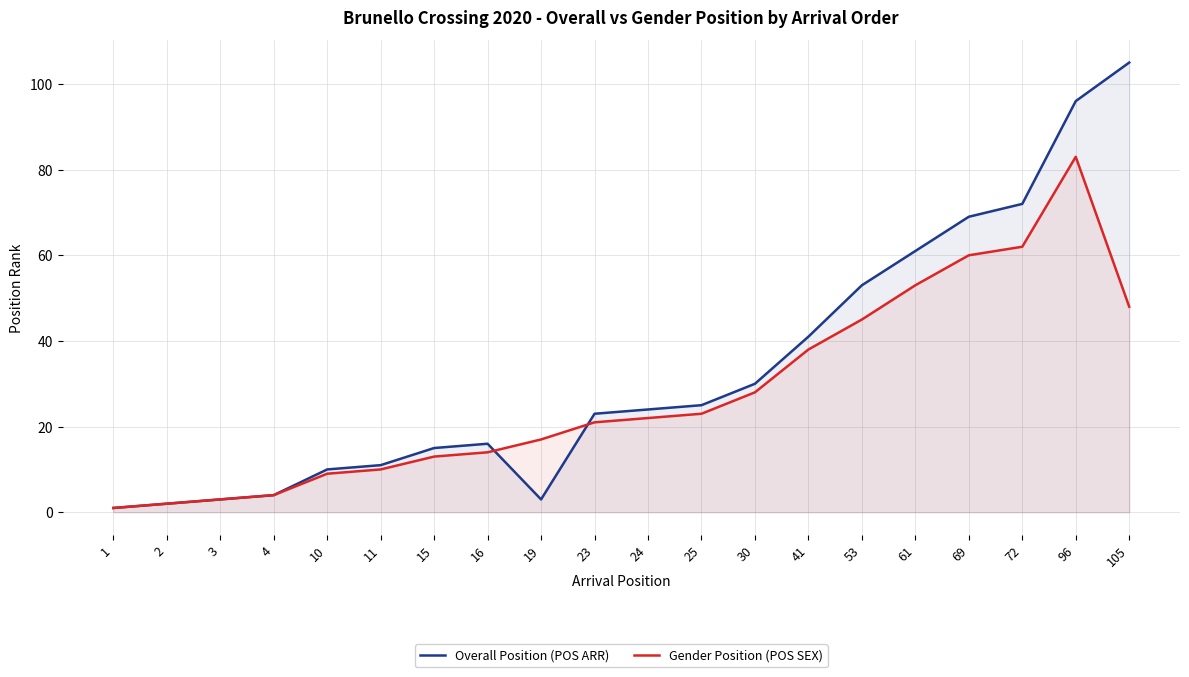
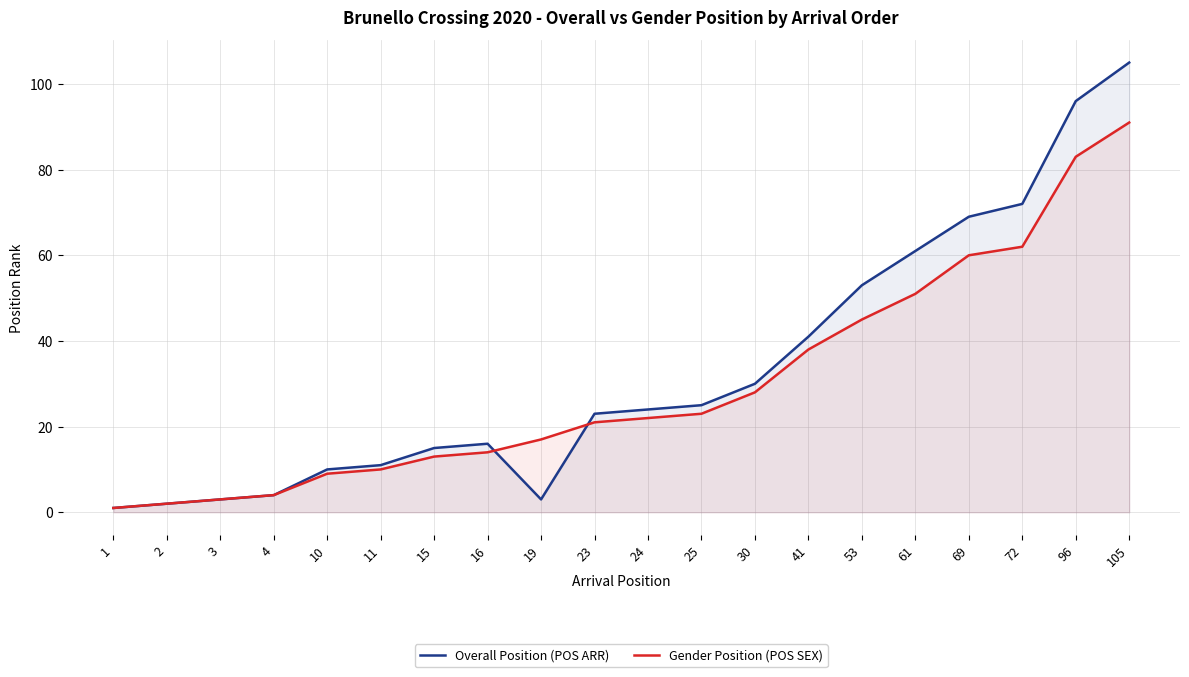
  {
    "Overall Position (POS ARR)": {
      "10": 10,
      "11": 11,
      "15": 15,
      "16": 16,
      "19": 3,
      "23": 23,
      "24": 24,
      "25": 25,
      "30": 30,
      "41": 41,
      "53": 53,
      "61": 61,
      "69": 69,
      "72": 72,
      "96": 96,
      "105": 105
    },
    "Gender Position (POS SEX)": {
      "10": 9,
      "11": 10,
      "15": 13,
      "16": 14,
      "19": 17,
      "23": 21,
      "24": 22,
      "25": 23,
      "30": 28,
      "41": 38,
      "53": 45,
-     "61": 53,
+     "61": 51,
      "69": 60,
      "72": 62,
      "96": 83,
-     "105": 48
+     "105": 91
    }
  }
